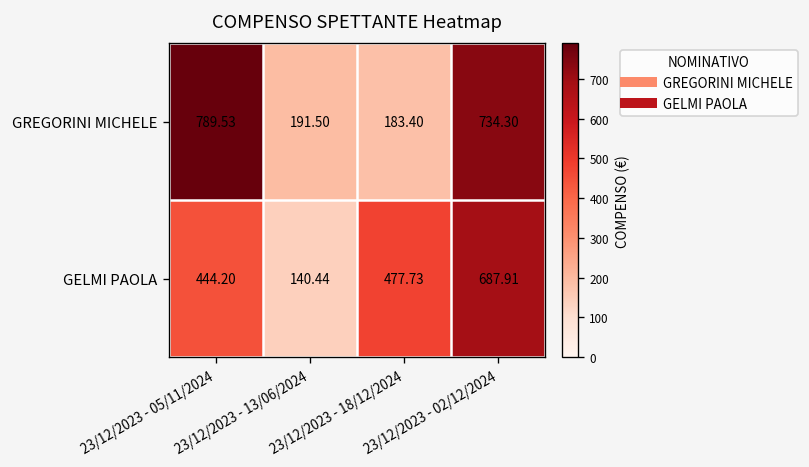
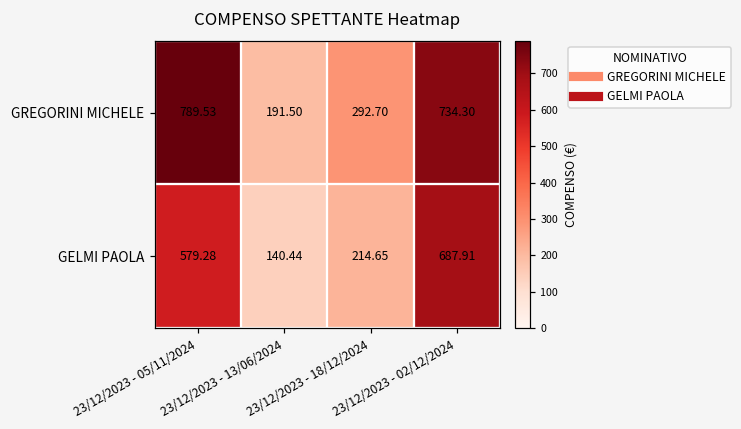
  {
    "GREGORINI MICHELE": {
      "23/12/2023 - 05/11/2024": 789.53,
      "23/12/2023 - 13/06/2024": 191.50,
-     "23/12/2023 - 18/12/2024": 183.40,
+     "23/12/2023 - 18/12/2024": 292.70,
      "23/12/2023 - 02/12/2024": 734.30
    },
    "GELMI PAOLA": {
-     "23/12/2023 - 05/11/2024": 444.20,
+     "23/12/2023 - 05/11/2024": 579.28,
      "23/12/2023 - 13/06/2024": 140.44,
-     "23/12/2023 - 18/12/2024": 477.73,
+     "23/12/2023 - 18/12/2024": 214.65,
      "23/12/2023 - 02/12/2024": 687.91
    }
  }
